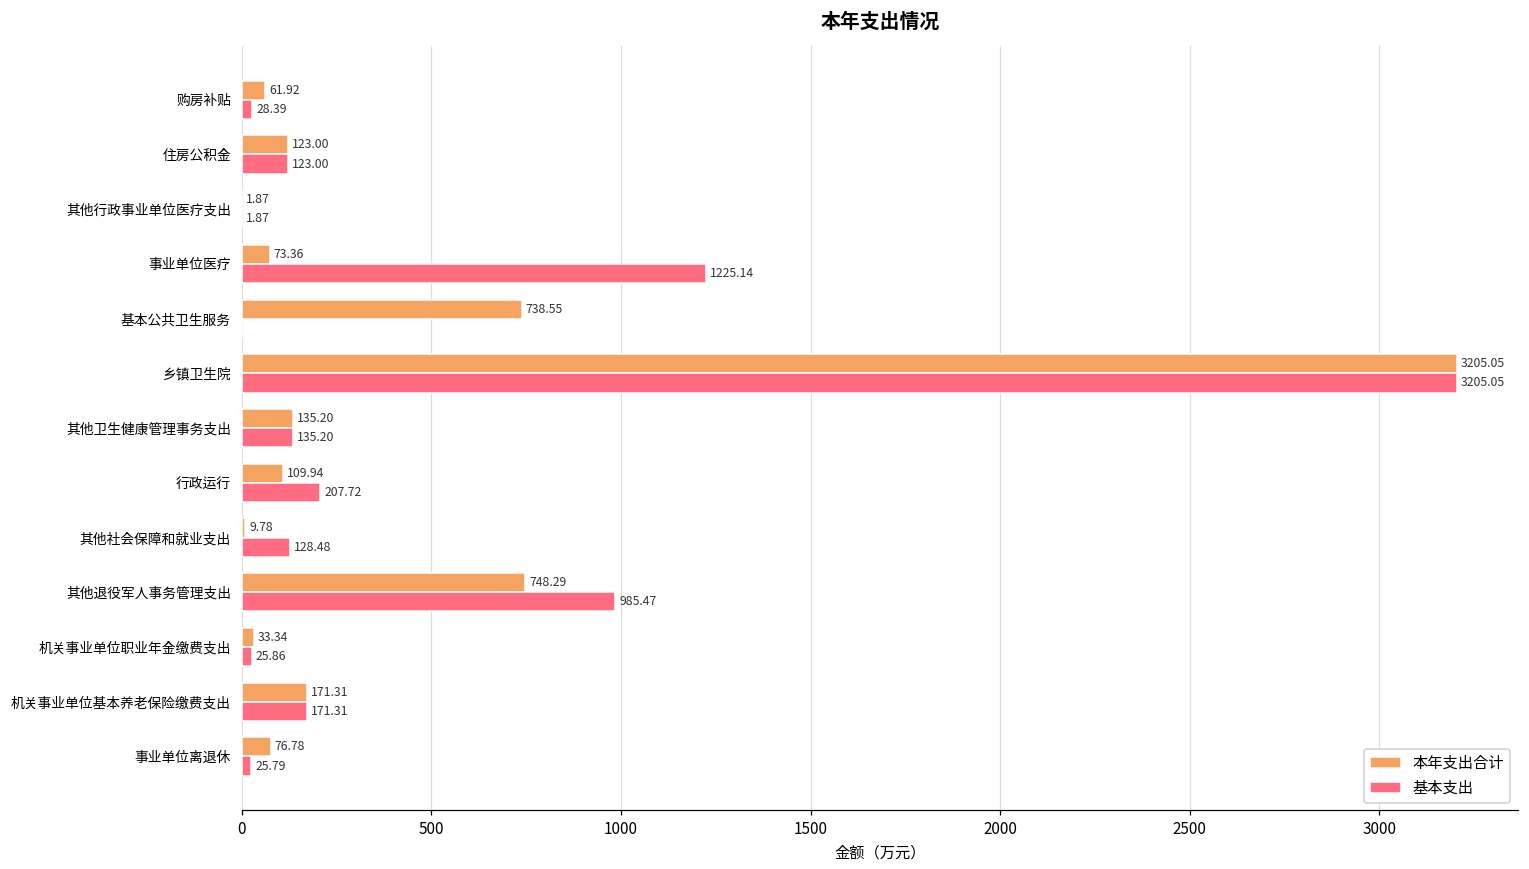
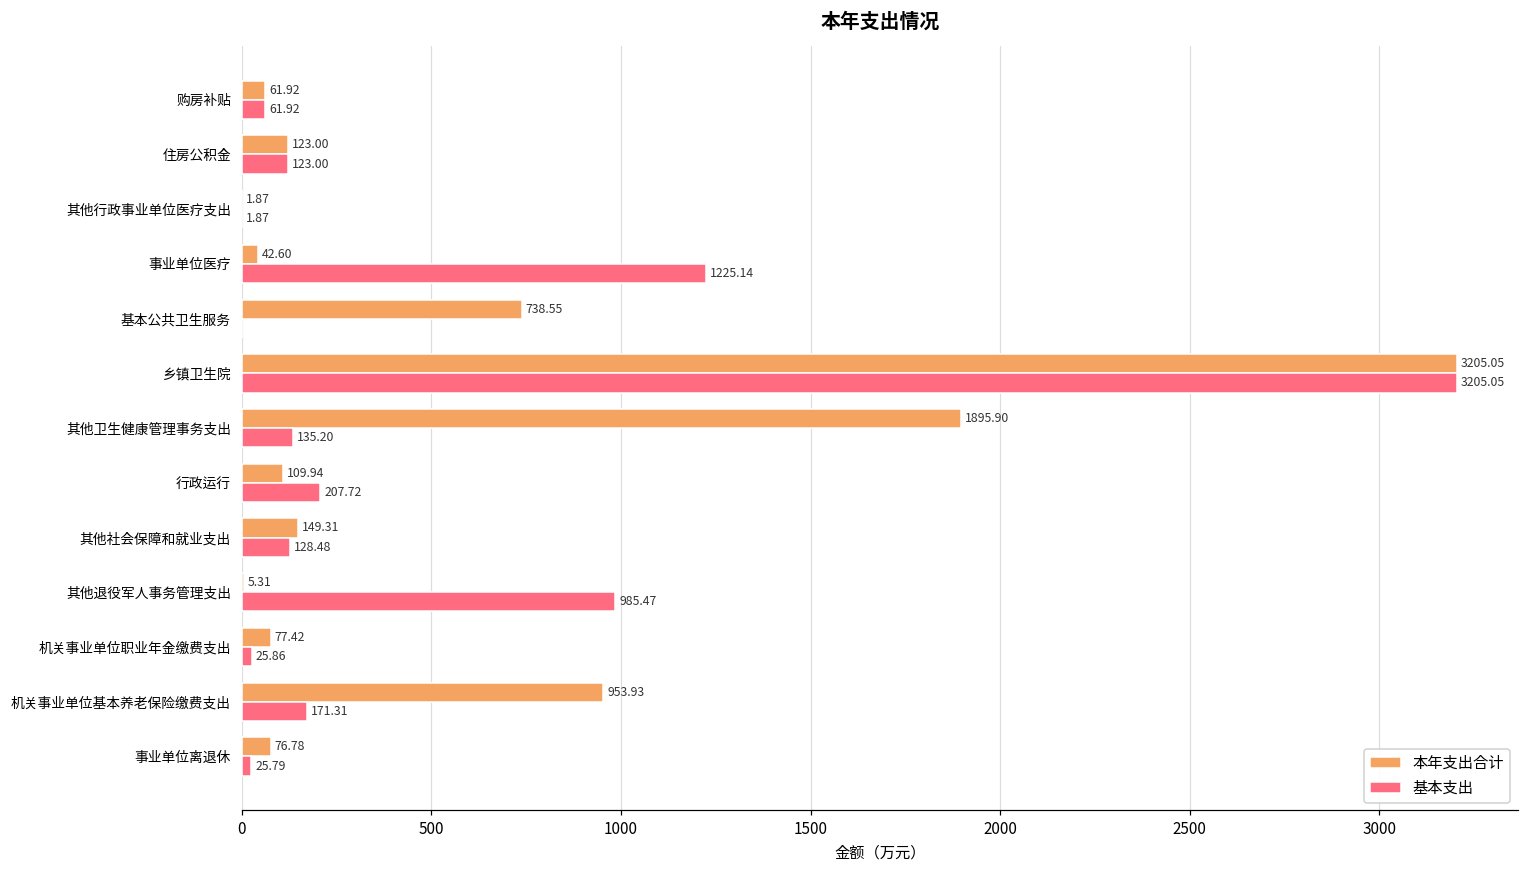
  {
    "本年支出合计": {
      "购房补贴": 61.92,
      "住房公积金": 123.00,
      "其他行政事业单位医疗支出": 1.87,
-     "事业单位医疗": 73.36,
+     "事业单位医疗": 42.60,
      "基本公共卫生服务": 738.55,
      "乡镇卫生院": 3205.05,
-     "其他卫生健康管理事务支出": 135.20,
+     "其他卫生健康管理事务支出": 1895.90,
      "行政运行": 109.94,
-     "其他社会保障和就业支出": 9.78,
-     "其他退役军人事务管理支出": 748.29,
-     "机关事业单位职业年金缴费支出": 33.34,
-     "机关事业单位基本养老保险缴费支出": 171.31,
+     "其他社会保障和就业支出": 149.31,
+     "其他退役军人事务管理支出": 5.31,
+     "机关事业单位职业年金缴费支出": 77.42,
+     "机关事业单位基本养老保险缴费支出": 953.93,
      "事业单位离退休": 76.78
    },
    "基本支出": {
-     "购房补贴": 28.39,
+     "购房补贴": 61.92,
      "住房公积金": 123.00,
      "其他行政事业单位医疗支出": 1.87,
      "事业单位医疗": 1225.14,
      "乡镇卫生院": 3205.05,
      "其他卫生健康管理事务支出": 135.20,
      "行政运行": 207.72,
      "其他社会保障和就业支出": 128.48,
      "其他退役军人事务管理支出": 985.47,
      "机关事业单位职业年金缴费支出": 25.86,
      "机关事业单位基本养老保险缴费支出": 171.31,
      "事业单位离退休": 25.79
    }
  }
